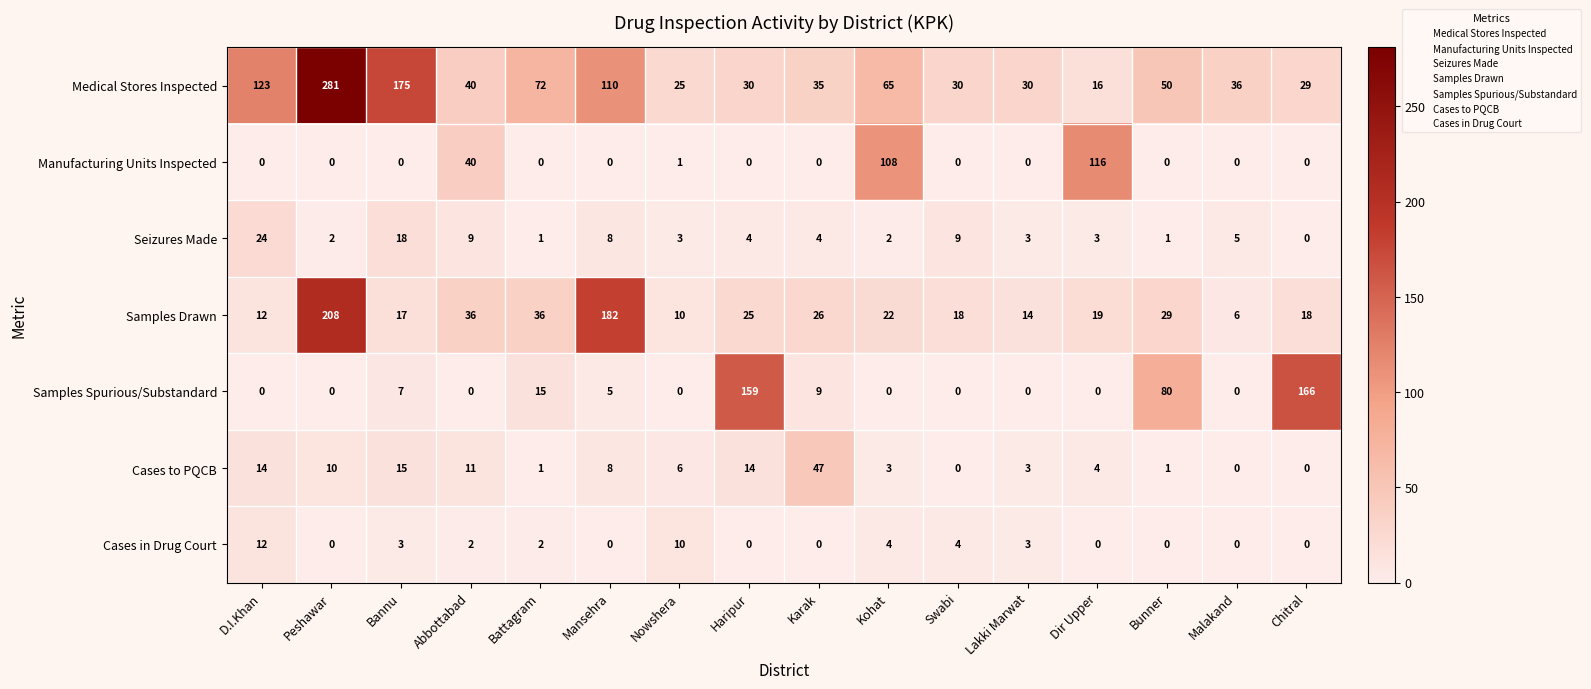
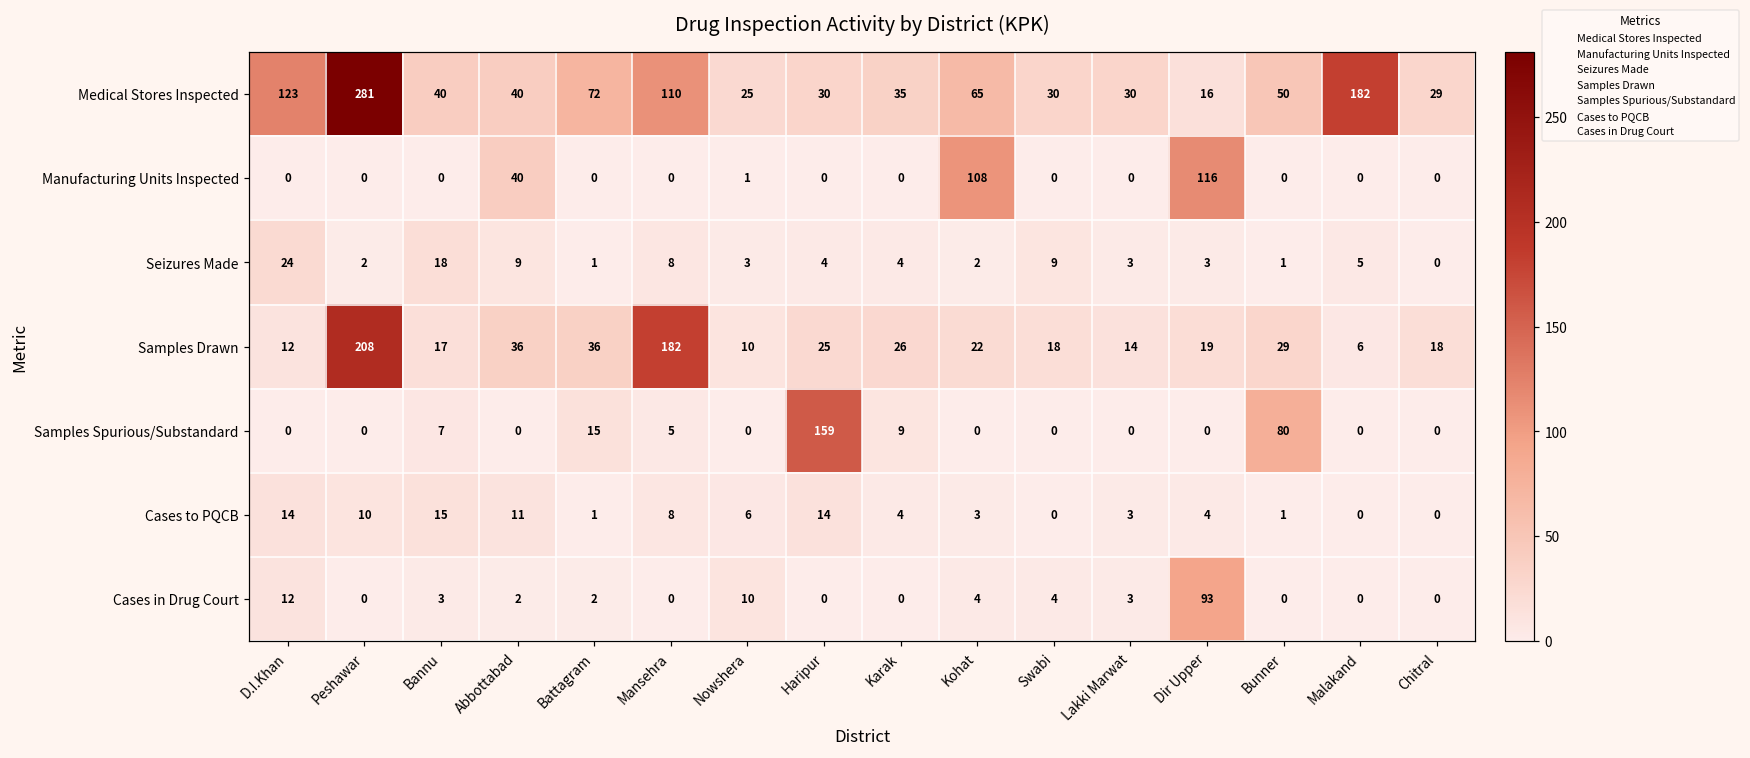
  {
    "Medical Stores Inspected": {
      "D.I.Khan": 123,
      "Peshawar": 281,
-     "Bannu": 175,
+     "Bannu": 40,
      "Abbottabad": 40,
      "Battagram": 72,
      "Mansehra": 110,
      "Nowshera": 25,
      "Haripur": 30,
      "Karak": 35,
      "Kohat": 65,
      "Swabi": 30,
      "Lakki Marwat": 30,
      "Dir Upper": 16,
      "Bunner": 50,
-     "Malakand": 36,
+     "Malakand": 182,
      "Chitral": 29
    },
    "Manufacturing Units Inspected": {
      "D.I.Khan": 0,
      "Peshawar": 0,
      "Bannu": 0,
      "Abbottabad": 40,
      "Battagram": 0,
      "Mansehra": 0,
      "Nowshera": 1,
      "Haripur": 0,
      "Karak": 0,
      "Kohat": 108,
      "Swabi": 0,
      "Lakki Marwat": 0,
      "Dir Upper": 116,
      "Bunner": 0,
      "Malakand": 0,
      "Chitral": 0
    },
    "Seizures Made": {
      "D.I.Khan": 24,
      "Peshawar": 2,
      "Bannu": 18,
      "Abbottabad": 9,
      "Battagram": 1,
      "Mansehra": 8,
      "Nowshera": 3,
      "Haripur": 4,
      "Karak": 4,
      "Kohat": 2,
      "Swabi": 9,
      "Lakki Marwat": 3,
      "Dir Upper": 3,
      "Bunner": 1,
      "Malakand": 5,
      "Chitral": 0
    },
    "Samples Drawn": {
      "D.I.Khan": 12,
      "Peshawar": 208,
      "Bannu": 17,
      "Abbottabad": 36,
      "Battagram": 36,
      "Mansehra": 182,
      "Nowshera": 10,
      "Haripur": 25,
      "Karak": 26,
      "Kohat": 22,
      "Swabi": 18,
      "Lakki Marwat": 14,
      "Dir Upper": 19,
      "Bunner": 29,
      "Malakand": 6,
      "Chitral": 18
    },
    "Samples Spurious/Substandard": {
      "D.I.Khan": 0,
      "Peshawar": 0,
      "Bannu": 7,
      "Abbottabad": 0,
      "Battagram": 15,
      "Mansehra": 5,
      "Nowshera": 0,
      "Haripur": 159,
      "Karak": 9,
      "Kohat": 0,
      "Swabi": 0,
      "Lakki Marwat": 0,
      "Dir Upper": 0,
      "Bunner": 80,
      "Malakand": 0,
-     "Chitral": 166
+     "Chitral": 0
    },
    "Cases to PQCB": {
      "D.I.Khan": 14,
      "Peshawar": 10,
      "Bannu": 15,
      "Abbottabad": 11,
      "Battagram": 1,
      "Mansehra": 8,
      "Nowshera": 6,
      "Haripur": 14,
-     "Karak": 47,
+     "Karak": 4,
      "Kohat": 3,
      "Swabi": 0,
      "Lakki Marwat": 3,
      "Dir Upper": 4,
      "Bunner": 1,
      "Malakand": 0,
      "Chitral": 0
    },
    "Cases in Drug Court": {
      "D.I.Khan": 12,
      "Peshawar": 0,
      "Bannu": 3,
      "Abbottabad": 2,
      "Battagram": 2,
      "Mansehra": 0,
      "Nowshera": 10,
      "Haripur": 0,
      "Karak": 0,
      "Kohat": 4,
      "Swabi": 4,
      "Lakki Marwat": 3,
-     "Dir Upper": 0,
+     "Dir Upper": 93,
      "Bunner": 0,
      "Malakand": 0,
      "Chitral": 0
    }
  }
